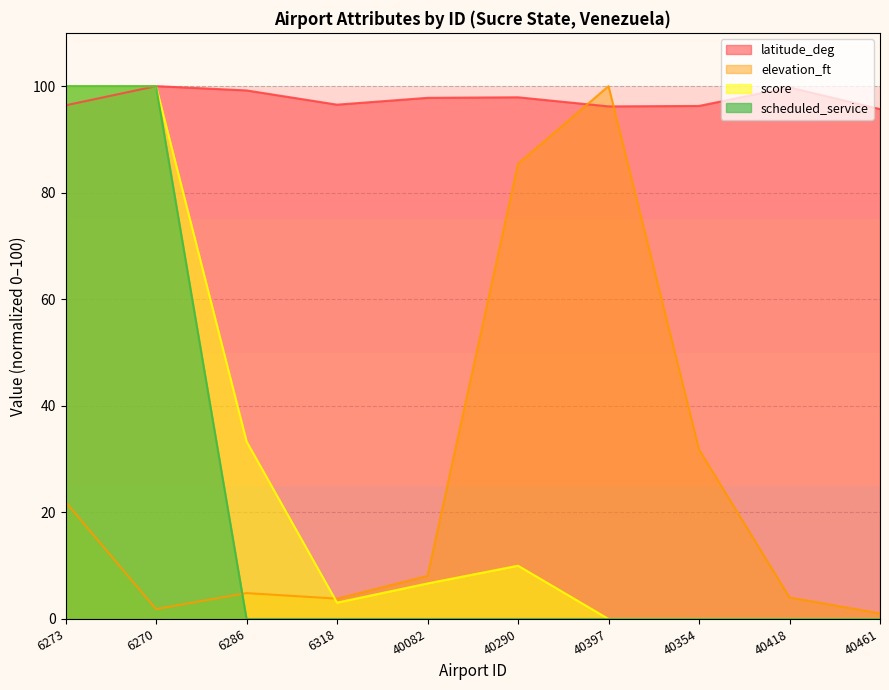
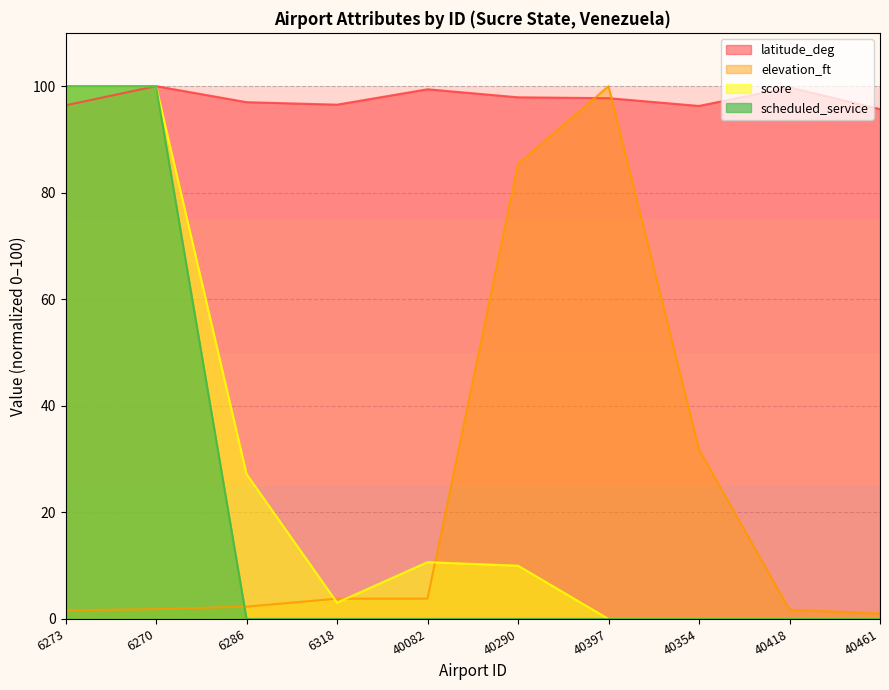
  {
    "latitude_deg": {
      "6273": 96,
-     "6286": 99,
+     "6286": 97,
      "6318": 97,
-     "40082": 98,
+     "40082": 99,
      "40290": 98,
-     "40397": 96,
+     "40397": 98,
      "40354": 96,
      "40461": 96
    },
    "elevation_ft": {
-     "6273": 22,
+     "6273": 2,
      "6270": 2,
-     "6286": 5,
+     "6286": 2,
      "6318": 4,
-     "40082": 8,
+     "40082": 4,
      "40290": 85,
      "40397": 100,
      "40354": 32,
-     "40418": 4,
+     "40418": 2,
      "40461": 1
    },
    "score": {
-     "6286": 33,
+     "6286": 27,
      "6318": 3,
-     "40082": 7,
+     "40082": 11,
      "40290": 10
    },
    "scheduled_service": {
      "6286": 0,
      "6318": 0,
      "40082": 0,
      "40290": 0
    }
  }
